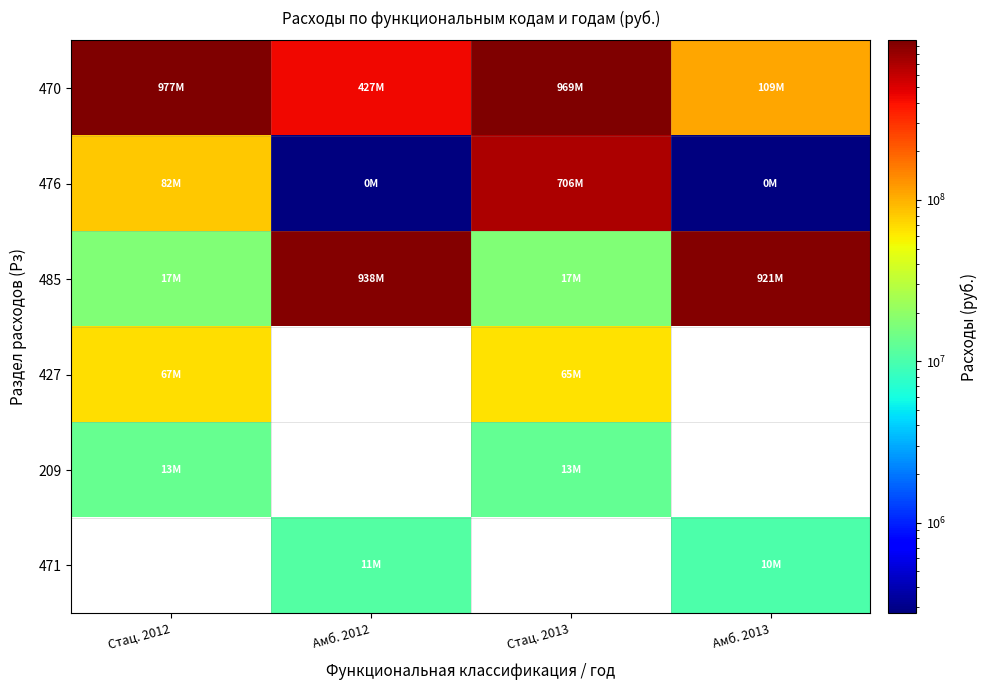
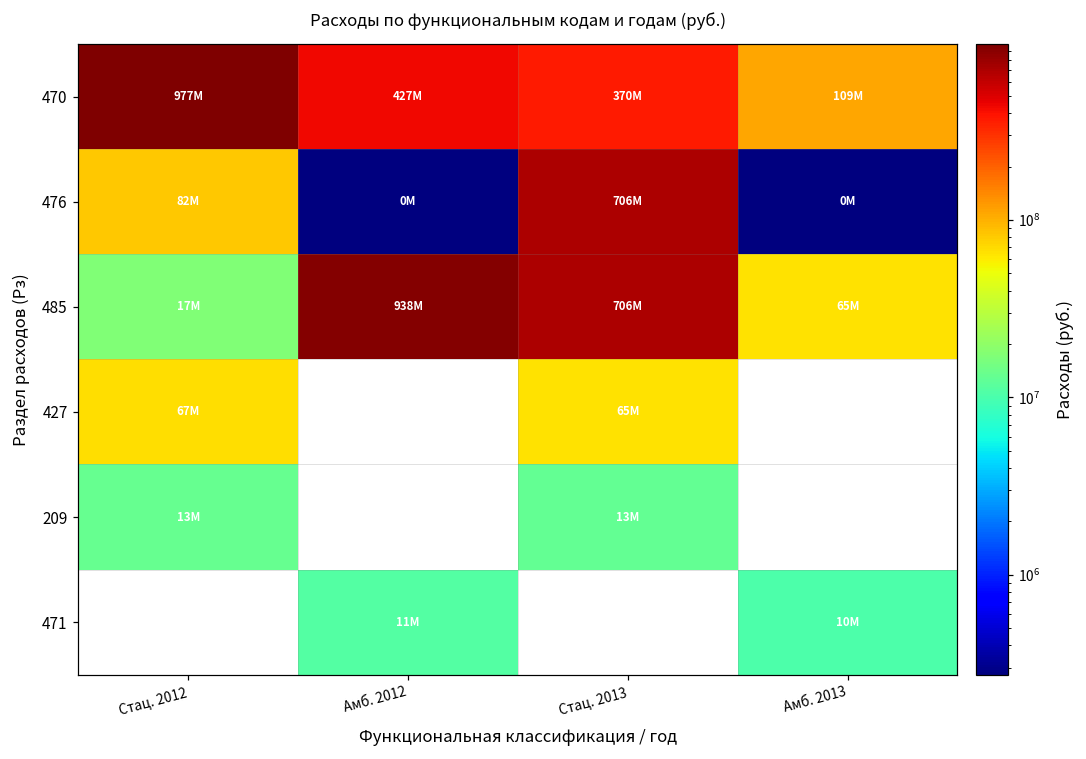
  {
    "470": {
      "Стац. 2012": "977M",
      "Амб. 2012": "427M",
-     "Стац. 2013": "969M",
+     "Стац. 2013": "370M",
      "Амб. 2013": "109M"
    },
    "476": {
      "Стац. 2012": "82M",
      "Амб. 2012": "0M",
      "Стац. 2013": "706M",
      "Амб. 2013": "0M"
    },
    "485": {
      "Стац. 2012": "17M",
      "Амб. 2012": "938M",
-     "Стац. 2013": "17M",
-     "Амб. 2013": "921M"
+     "Стац. 2013": "706M",
+     "Амб. 2013": "65M"
    },
    "427": {
      "Стац. 2012": "67M",
      "Стац. 2013": "65M"
    },
    "209": {
      "Стац. 2012": "13M",
      "Стац. 2013": "13M"
    },
    "471": {
      "Амб. 2012": "11M",
      "Амб. 2013": "10M"
    }
  }
